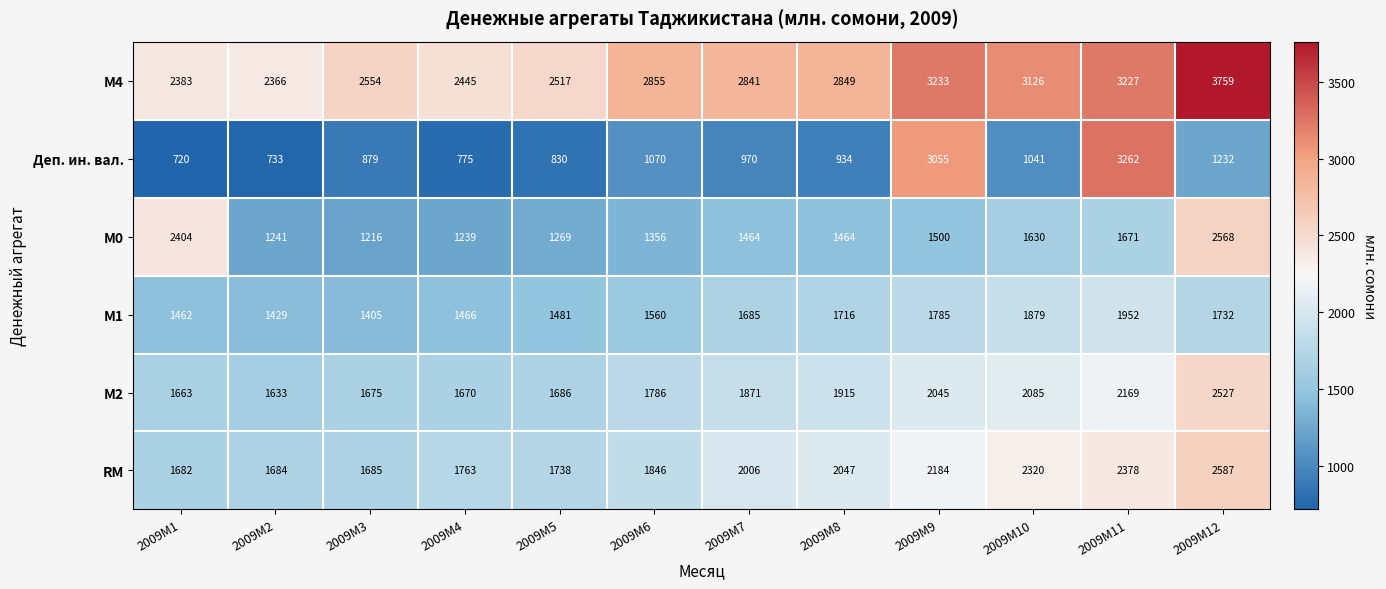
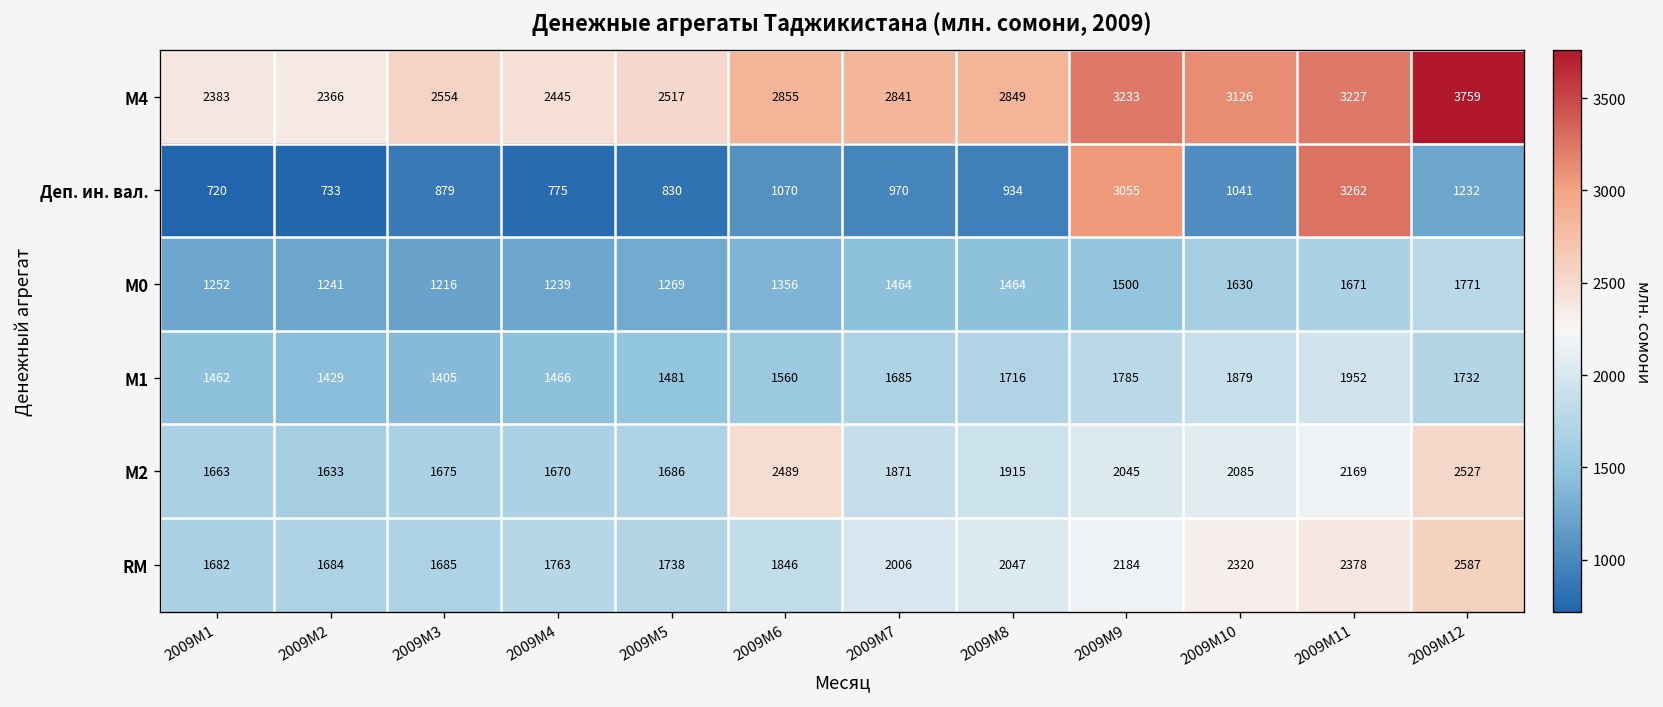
  {
    "М4": {
      "2009M1": 2383,
      "2009M2": 2366,
      "2009M3": 2554,
      "2009M4": 2445,
      "2009M5": 2517,
      "2009M6": 2855,
      "2009M7": 2841,
      "2009M8": 2849,
      "2009M9": 3233,
      "2009M10": 3126,
      "2009M11": 3227,
      "2009M12": 3759
    },
    "Деп. ин. вал.": {
      "2009M1": 720,
      "2009M2": 733,
      "2009M3": 879,
      "2009M4": 775,
      "2009M5": 830,
      "2009M6": 1070,
      "2009M7": 970,
      "2009M8": 934,
      "2009M9": 3055,
      "2009M10": 1041,
      "2009M11": 3262,
      "2009M12": 1232
    },
    "М0": {
-     "2009M1": 2404,
+     "2009M1": 1252,
      "2009M2": 1241,
      "2009M3": 1216,
      "2009M4": 1239,
      "2009M5": 1269,
      "2009M6": 1356,
      "2009M7": 1464,
      "2009M8": 1464,
      "2009M9": 1500,
      "2009M10": 1630,
      "2009M11": 1671,
-     "2009M12": 2568
+     "2009M12": 1771
    },
    "М1": {
      "2009M1": 1462,
      "2009M2": 1429,
      "2009M3": 1405,
      "2009M4": 1466,
      "2009M5": 1481,
      "2009M6": 1560,
      "2009M7": 1685,
      "2009M8": 1716,
      "2009M9": 1785,
      "2009M10": 1879,
      "2009M11": 1952,
      "2009M12": 1732
    },
    "М2": {
      "2009M1": 1663,
      "2009M2": 1633,
      "2009M3": 1675,
      "2009M4": 1670,
      "2009M5": 1686,
-     "2009M6": 1786,
+     "2009M6": 2489,
      "2009M7": 1871,
      "2009M8": 1915,
      "2009M9": 2045,
      "2009M10": 2085,
      "2009M11": 2169,
      "2009M12": 2527
    },
    "RM": {
      "2009M1": 1682,
      "2009M2": 1684,
      "2009M3": 1685,
      "2009M4": 1763,
      "2009M5": 1738,
      "2009M6": 1846,
      "2009M7": 2006,
      "2009M8": 2047,
      "2009M9": 2184,
      "2009M10": 2320,
      "2009M11": 2378,
      "2009M12": 2587
    }
  }
